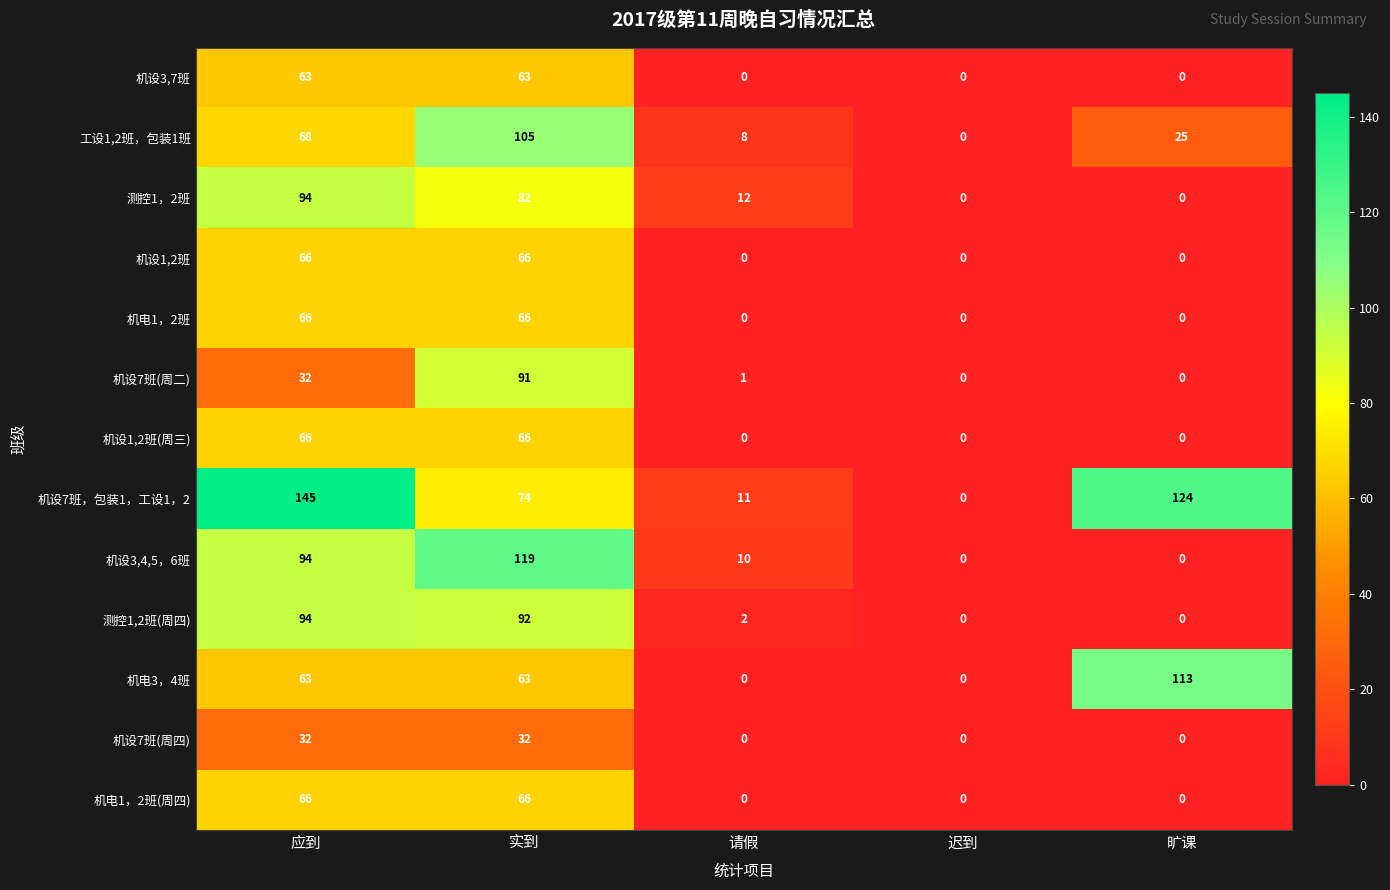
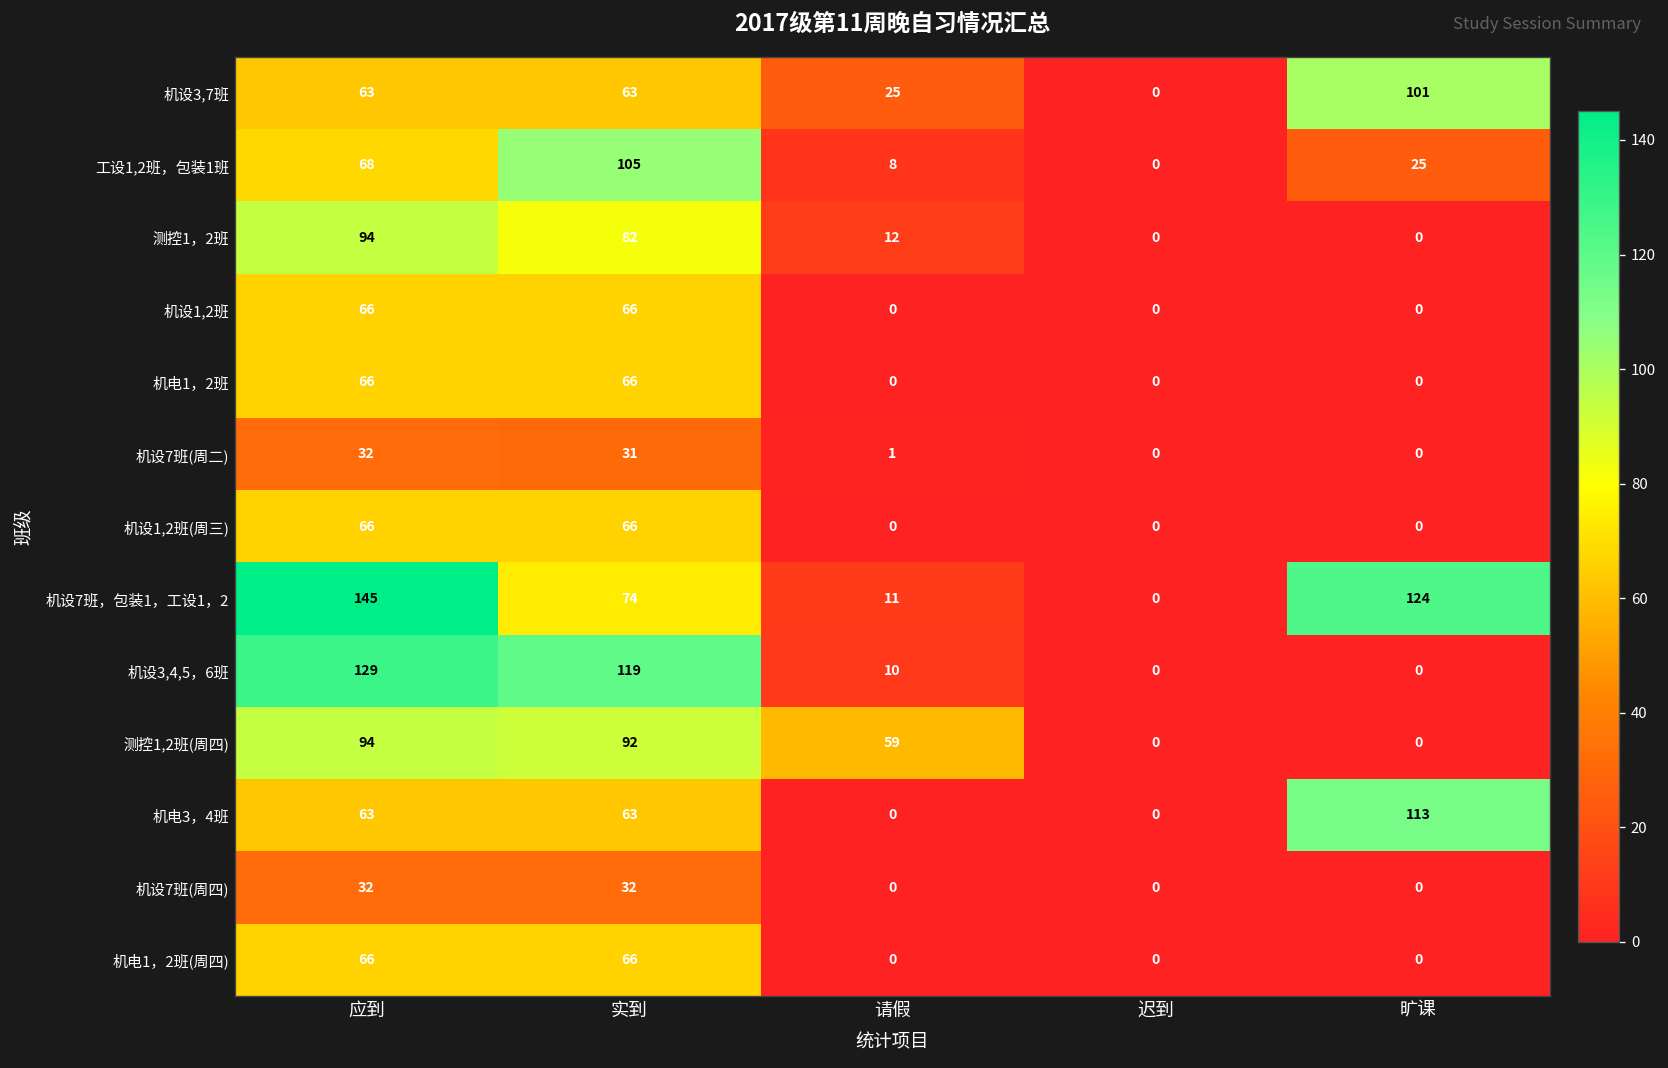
  {
    "机设3,7班": {
      "应到": 63,
      "实到": 63,
-     "请假": 0,
+     "请假": 25,
      "迟到": 0,
-     "旷课": 0
+     "旷课": 101
    },
    "工设1,2班，包装1班": {
      "应到": 68,
      "实到": 105,
      "请假": 8,
      "迟到": 0,
      "旷课": 25
    },
    "测控1，2班": {
      "应到": 94,
      "实到": 82,
      "请假": 12,
      "迟到": 0,
      "旷课": 0
    },
    "机设1,2班": {
      "应到": 66,
      "实到": 66,
      "请假": 0,
      "迟到": 0,
      "旷课": 0
    },
    "机电1，2班": {
      "应到": 66,
      "实到": 66,
      "请假": 0,
      "迟到": 0,
      "旷课": 0
    },
    "机设7班(周二)": {
      "应到": 32,
-     "实到": 91,
+     "实到": 31,
      "请假": 1,
      "迟到": 0,
      "旷课": 0
    },
    "机设1,2班(周三)": {
      "应到": 66,
      "实到": 66,
      "请假": 0,
      "迟到": 0,
      "旷课": 0
    },
    "机设7班，包装1，工设1，2": {
      "应到": 145,
      "实到": 74,
      "请假": 11,
      "迟到": 0,
      "旷课": 124
    },
    "机设3,4,5，6班": {
-     "应到": 94,
+     "应到": 129,
      "实到": 119,
      "请假": 10,
      "迟到": 0,
      "旷课": 0
    },
    "测控1,2班(周四)": {
      "应到": 94,
      "实到": 92,
-     "请假": 2,
+     "请假": 59,
      "迟到": 0,
      "旷课": 0
    },
    "机电3，4班": {
      "应到": 63,
      "实到": 63,
      "请假": 0,
      "迟到": 0,
      "旷课": 113
    },
    "机设7班(周四)": {
      "应到": 32,
      "实到": 32,
      "请假": 0,
      "迟到": 0,
      "旷课": 0
    },
    "机电1，2班(周四)": {
      "应到": 66,
      "实到": 66,
      "请假": 0,
      "迟到": 0,
      "旷课": 0
    }
  }
